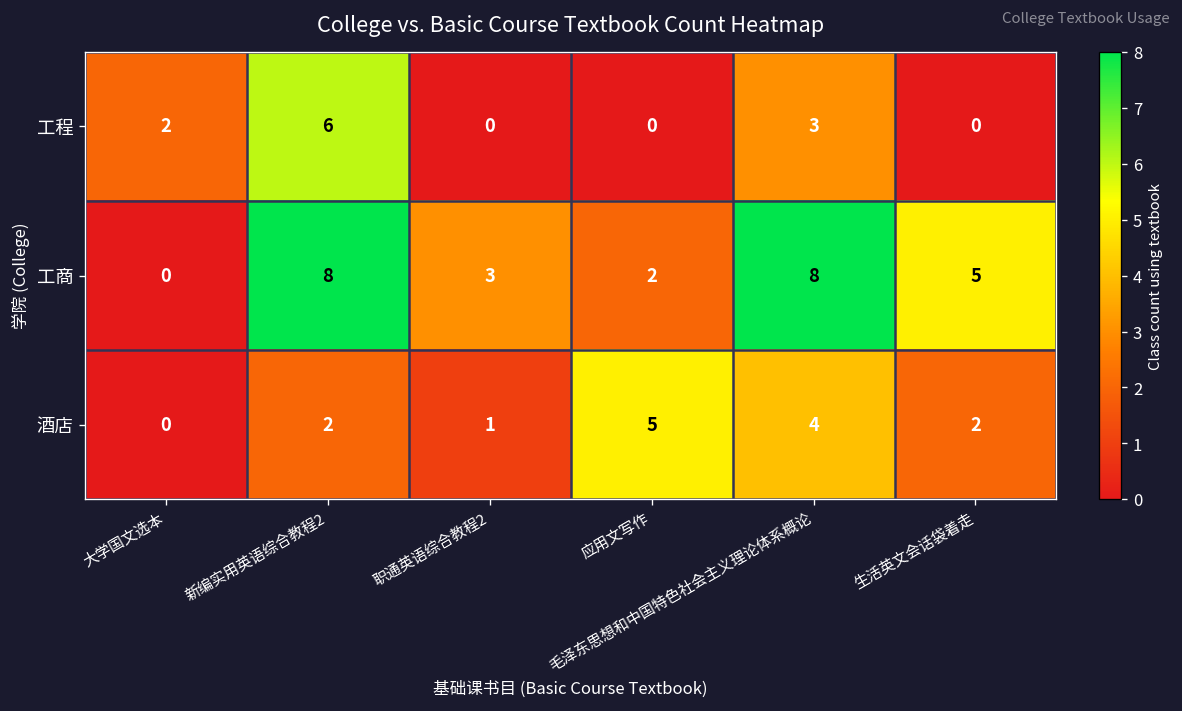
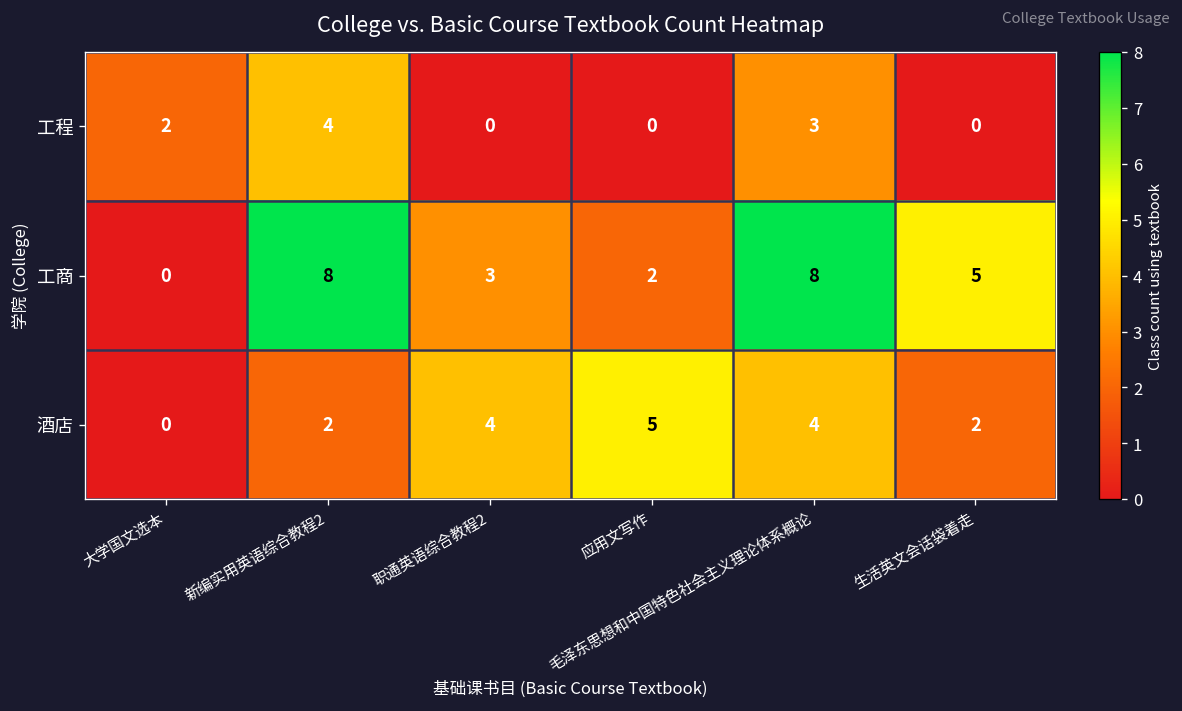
  {
    "工程": {
      "大学国文选本": 2,
-     "新编实用英语综合教程2": 6,
+     "新编实用英语综合教程2": 4,
      "职通英语综合教程2": 0,
      "应用文写作": 0,
      "毛泽东思想和中国特色社会主义理论体系概论": 3,
      "生活英文会话袋着走": 0
    },
    "工商": {
      "大学国文选本": 0,
      "新编实用英语综合教程2": 8,
      "职通英语综合教程2": 3,
      "应用文写作": 2,
      "毛泽东思想和中国特色社会主义理论体系概论": 8,
      "生活英文会话袋着走": 5
    },
    "酒店": {
      "大学国文选本": 0,
      "新编实用英语综合教程2": 2,
-     "职通英语综合教程2": 1,
+     "职通英语综合教程2": 4,
      "应用文写作": 5,
      "毛泽东思想和中国特色社会主义理论体系概论": 4,
      "生活英文会话袋着走": 2
    }
  }
